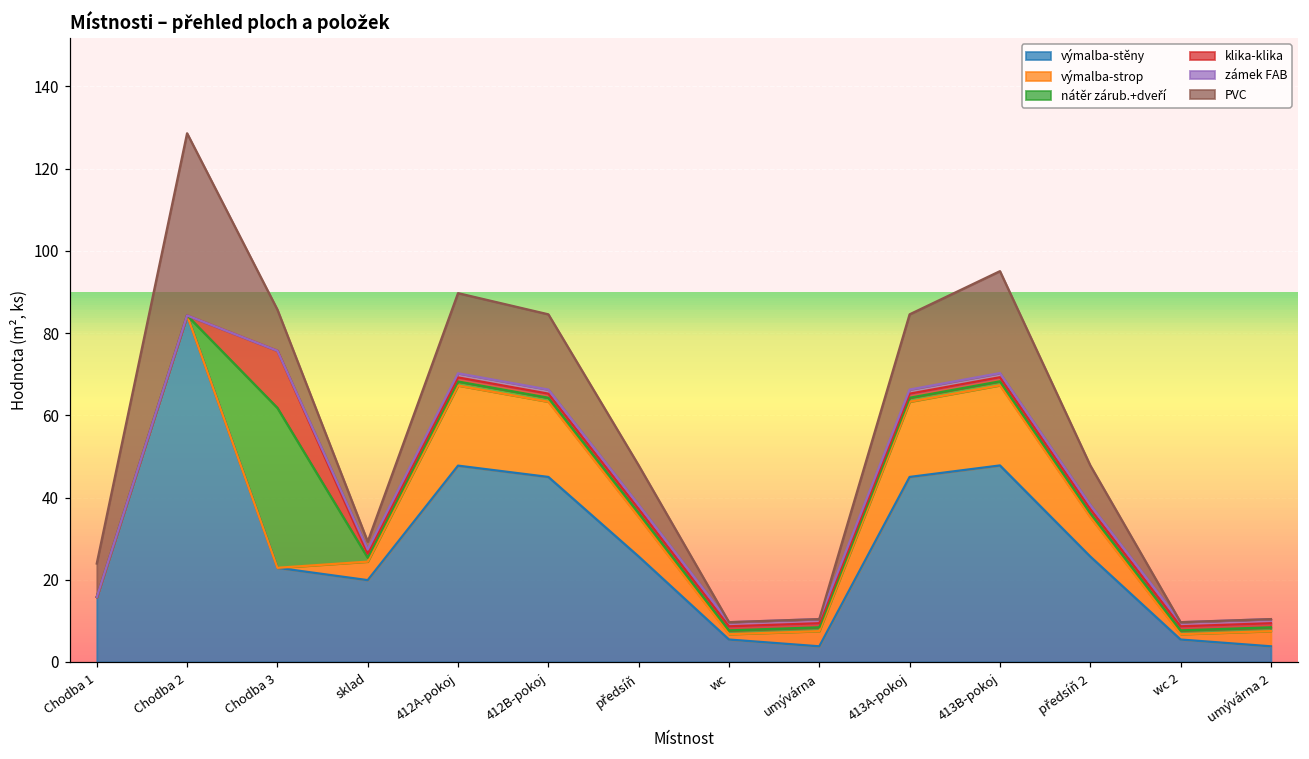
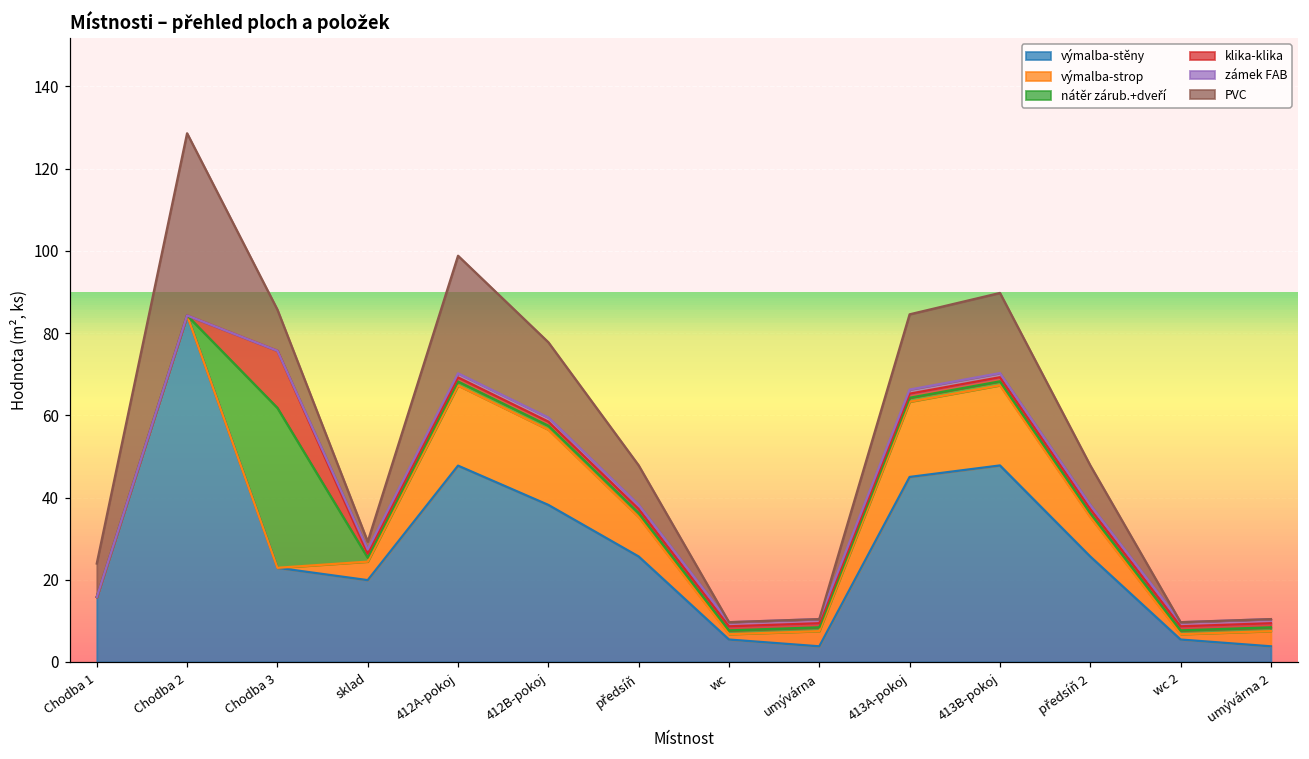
  {
    "výmalba-stěny": {
      "sklad": 20,
      "412A-pokoj": 48,
-     "412B-pokoj": 45,
+     "412B-pokoj": 38,
      "předsíň": 26,
      "wc": 5,
      "umývárna": 4,
      "413A-pokoj": 45,
      "413B-pokoj": 48,
      "předsíň 2": 26,
      "wc 2": 5,
      "umývárna 2": 4
    },
    "výmalba-strop": {
      "sklad": 5,
      "412A-pokoj": 20,
      "412B-pokoj": 18,
      "předsíň": 10,
      "wc": 1,
      "umývárna": 4,
      "413A-pokoj": 18,
      "413B-pokoj": 20,
      "předsíň 2": 10,
      "wc 2": 1,
      "umývárna 2": 4
    },
    "nátěr zárub.+dveří": {
      "Chodba 3": 39,
      "sklad": 1,
      "412A-pokoj": 1,
      "412B-pokoj": 1,
      "předsíň": 1,
      "wc": 1,
      "umývárna": 1,
      "413A-pokoj": 1,
      "413B-pokoj": 1,
      "předsíň 2": 1,
      "wc 2": 1,
      "umývárna 2": 1
    },
    "klika-klika": {
      "sklad": 1,
      "412A-pokoj": 1,
      "412B-pokoj": 1,
      "předsíň": 1,
      "wc": 1,
      "umývárna": 1,
      "413A-pokoj": 1,
      "413B-pokoj": 1,
      "předsíň 2": 1,
      "wc 2": 1,
      "umývárna 2": 1
    },
    "zámek FAB": {
      "sklad": 1,
      "412A-pokoj": 1,
      "412B-pokoj": 1,
      "předsíň": 1,
      "413A-pokoj": 1,
      "413B-pokoj": 1,
      "předsíň 2": 1
    },
    "PVC": {
      "Chodba 1": 8,
      "Chodba 2": 44,
      "Chodba 3": 10,
      "sklad": 2,
-     "412A-pokoj": 20,
+     "412A-pokoj": 29,
      "412B-pokoj": 18,
      "předsíň": 10,
      "413A-pokoj": 18,
-     "413B-pokoj": 25,
+     "413B-pokoj": 20,
      "předsíň 2": 10
    }
  }
